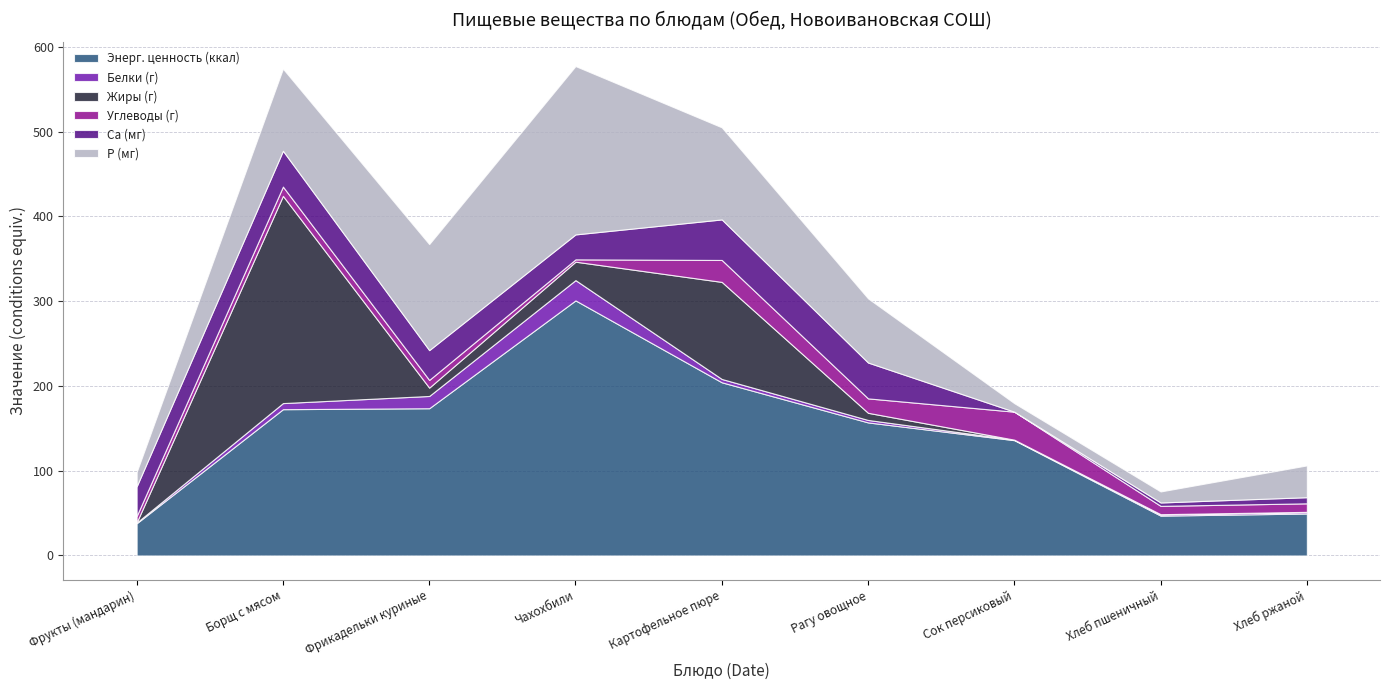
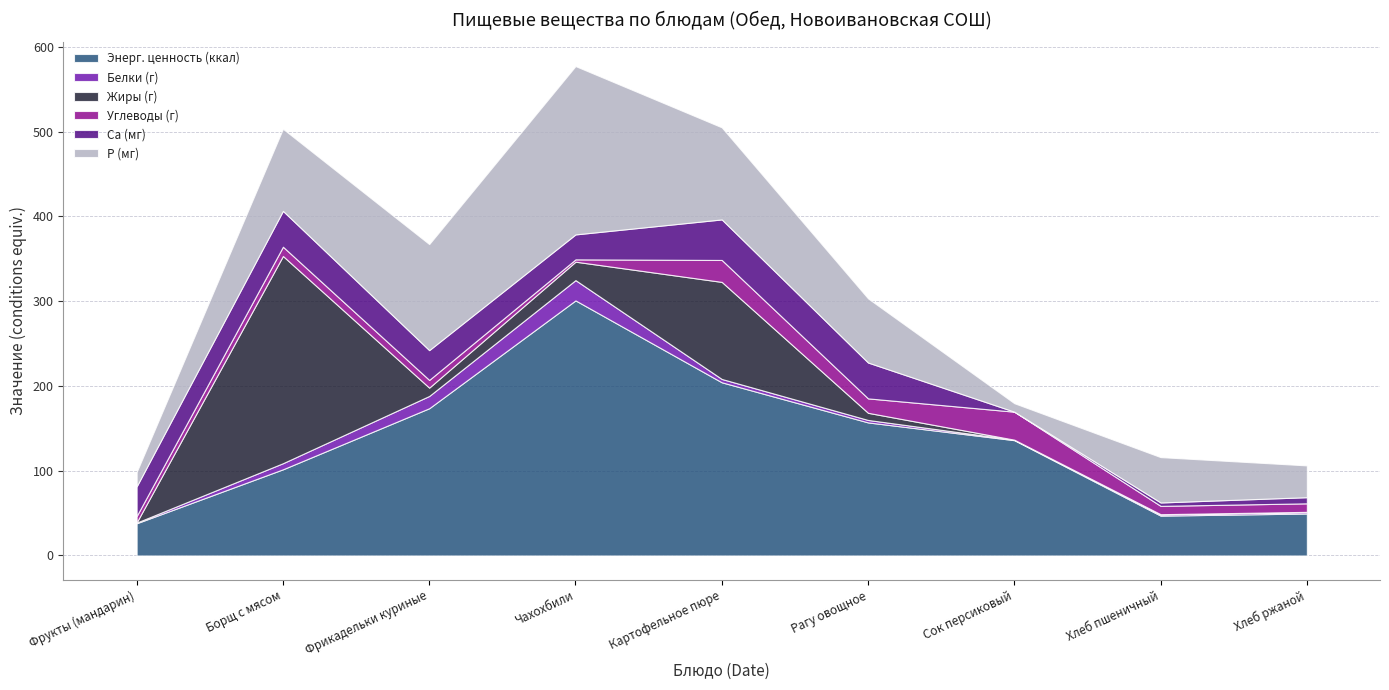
  {
    "Энерг. ценность (ккал)": {
-     "Борщ с мясом": 170,
+     "Борщ с мясом": 100,
      "Фрикадельки куриные": 170,
      "Чахохбили": 300,
      "Картофельное пюре": 200
    },
    "Жиры (г)": {
      "Борщ с мясом": 240,
      "Фрикадельки куриные": 10,
      "Картофельное пюре": 110,
      "Рагу овощное": 10
    },
    "P (мг)": {
      "Фрукты (мандарин)": 20,
      "Борщ с мясом": 100,
      "Фрикадельки куриные": 130,
      "Чахохбили": 200,
      "Картофельное пюре": 110,
      "Рагу овощное": 80,
      "Сок персиковый": 10,
-     "Хлеб пшеничный": 10,
+     "Хлеб пшеничный": 50,
      "Хлеб ржаной": 40
    }
  }
